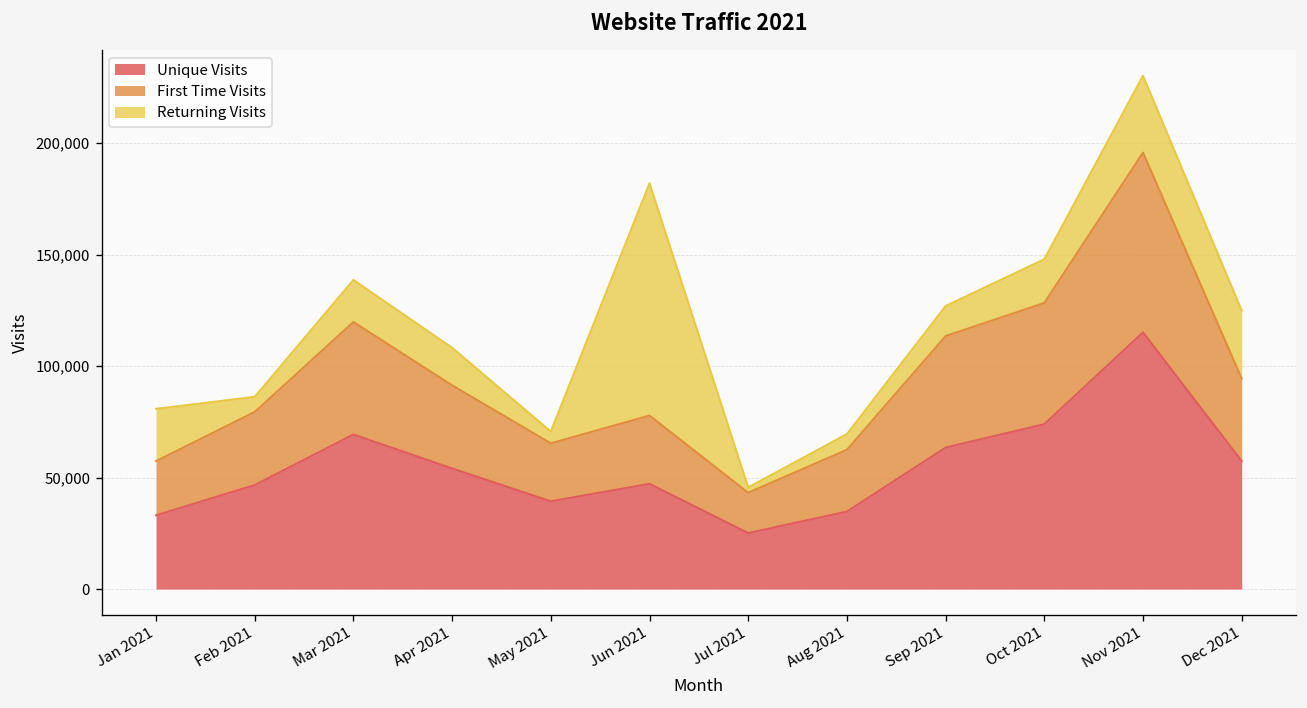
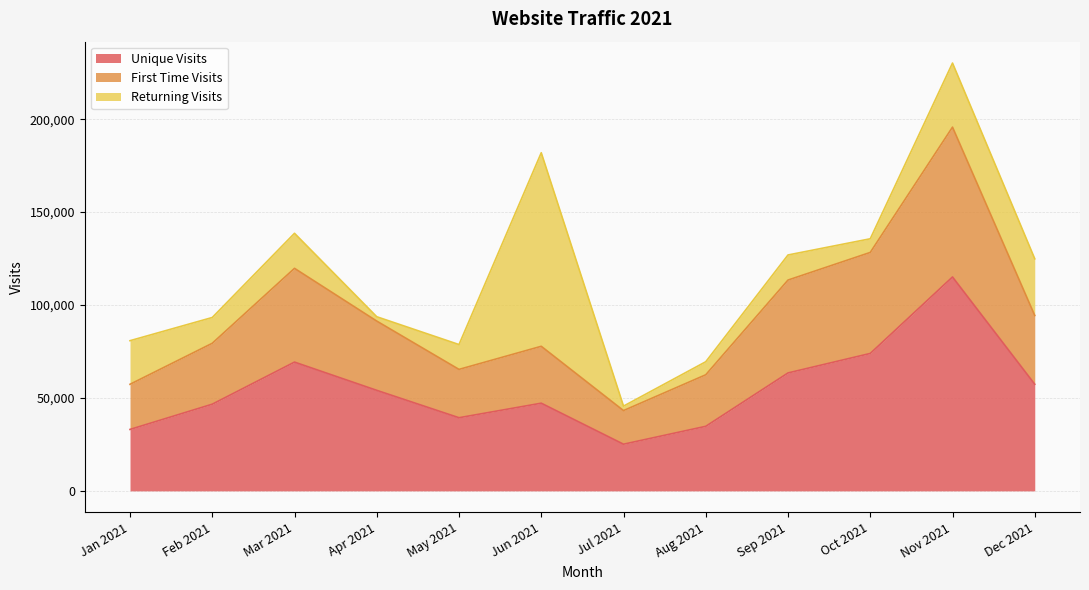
  {
    "Returning Visits": {
      "Jan 2021": "23,000",
-     "Feb 2021": "7,000",
+     "Feb 2021": "14,000",
      "Mar 2021": "19,000",
-     "Apr 2021": "17,000",
-     "May 2021": "5,000",
+     "Apr 2021": "2,000",
+     "May 2021": "13,000",
      "Jun 2021": "104,000",
      "Jul 2021": "2,000",
      "Aug 2021": "7,000",
      "Sep 2021": "13,000",
-     "Oct 2021": "20,000",
+     "Oct 2021": "7,000",
      "Nov 2021": "34,000",
      "Dec 2021": "31,000"
    }
  }
